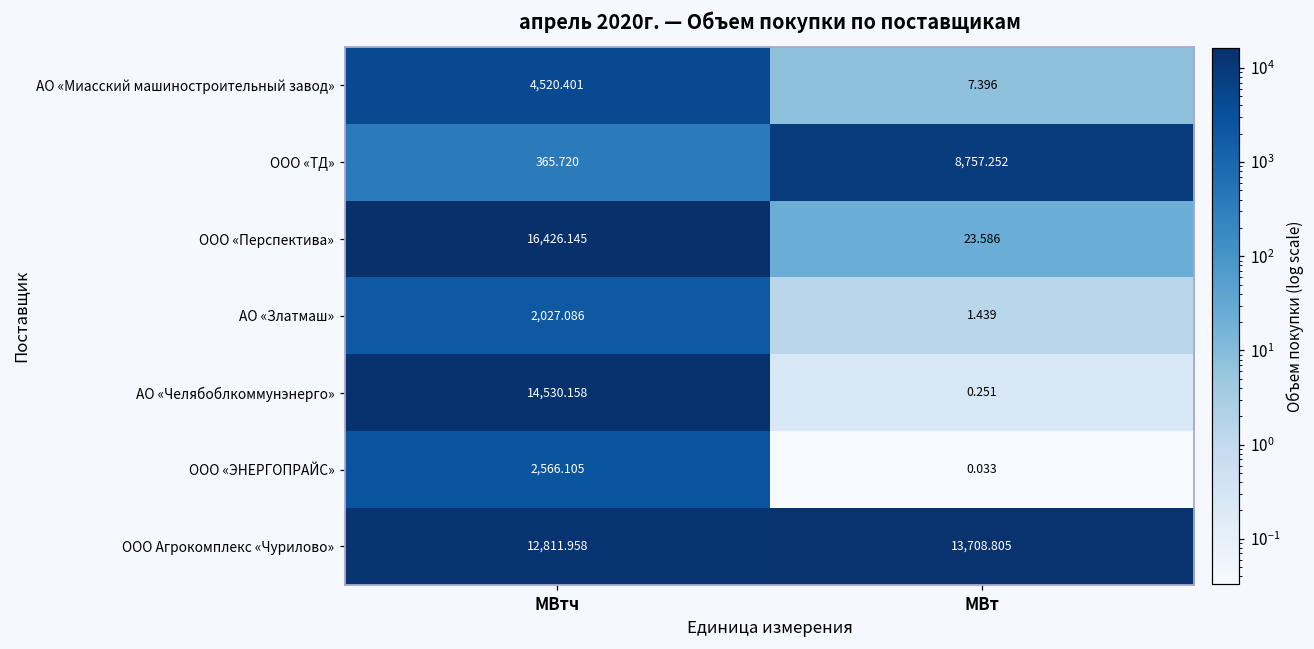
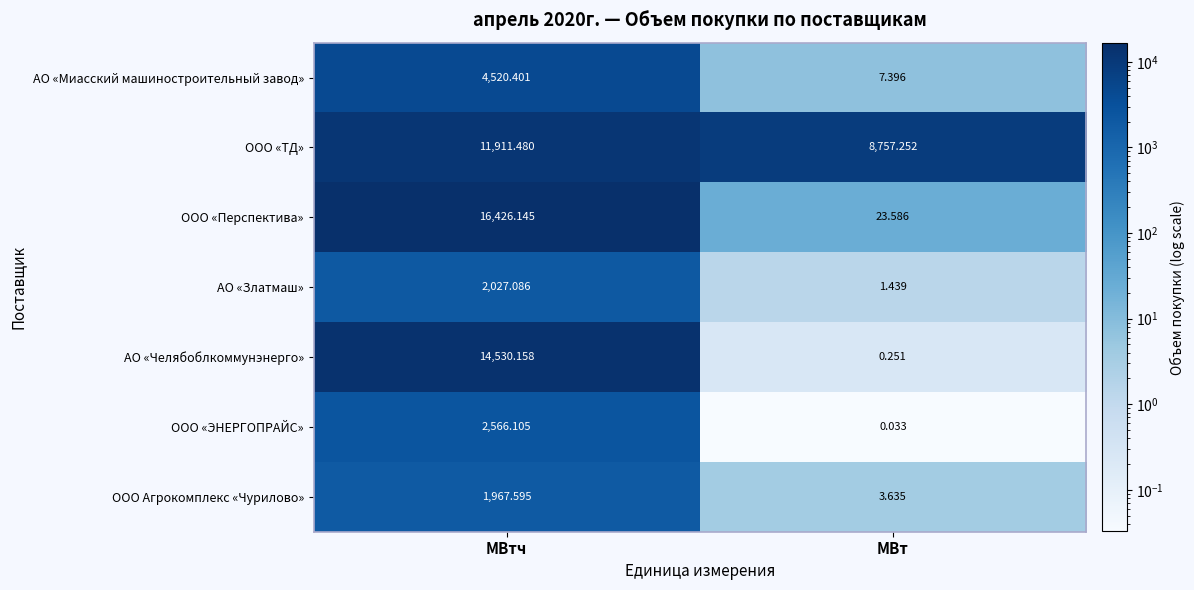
  {
    "АО «Миасский машиностроительный завод»": {
      "МВтч": "4,520.401",
      "МВт": "7.396"
    },
    "ООО «ТД»": {
-     "МВтч": "365.720",
+     "МВтч": "11,911.480",
      "МВт": "8,757.252"
    },
    "ООО «Перспектива»": {
      "МВтч": "16,426.145",
      "МВт": "23.586"
    },
    "АО «Златмаш»": {
      "МВтч": "2,027.086",
      "МВт": "1.439"
    },
    "АО «Челябоблкоммунэнерго»": {
      "МВтч": "14,530.158",
      "МВт": "0.251"
    },
    "ООО «ЭНЕРГОПРАЙС»": {
      "МВтч": "2,566.105",
      "МВт": "0.033"
    },
    "ООО Агрокомплекс «Чурилово»": {
-     "МВтч": "12,811.958",
-     "МВт": "13,708.805"
+     "МВтч": "1,967.595",
+     "МВт": "3.635"
    }
  }
